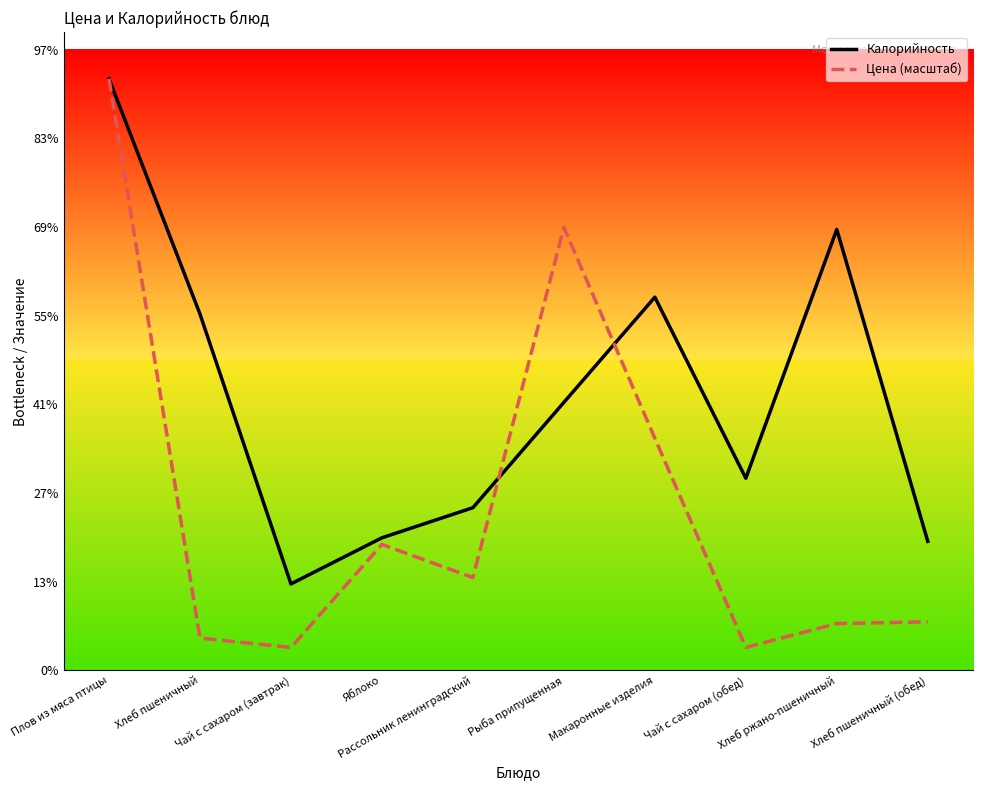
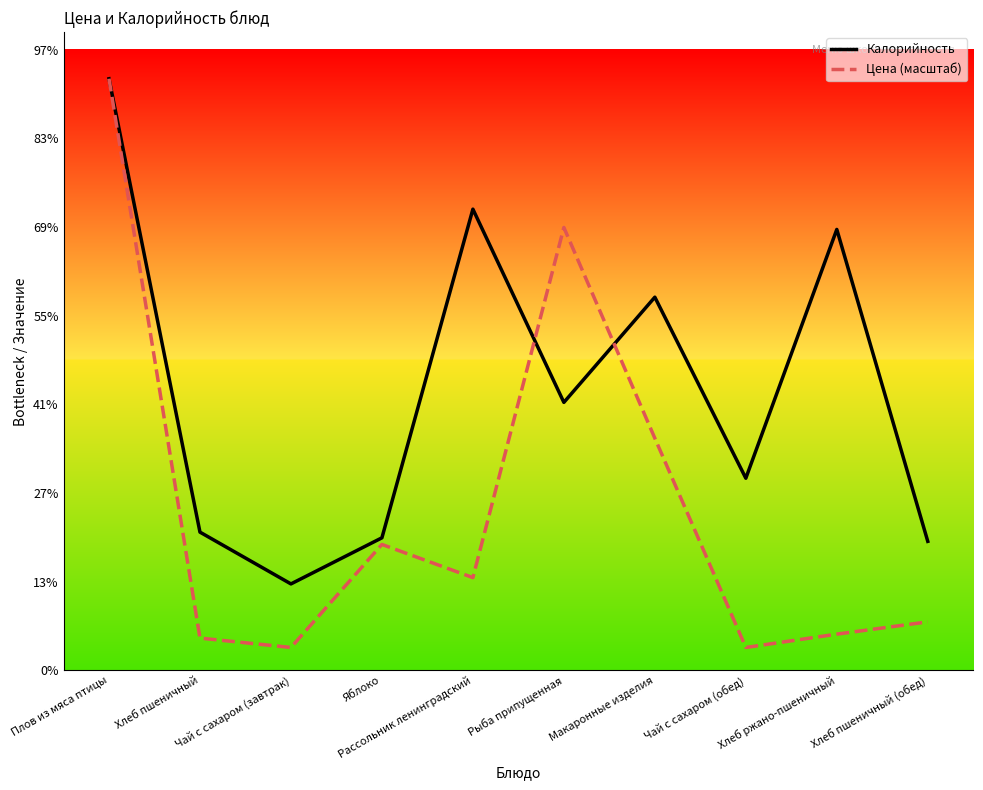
  {
    "Калорийность": {
-     "Хлеб пшеничный": "56%",
+     "Хлеб пшеничный": "22%",
      "Чай с сахаром (завтрак)": "14%",
      "Яблоко": "21%",
-     "Рассольник ленинградский": "25%",
+     "Рассольник ленинградский": "72%",
      "Рыба припущенная": "42%",
      "Макаронные изделия": "58%",
      "Чай с сахаром (обед)": "30%",
      "Хлеб ржано-пшеничный": "69%",
      "Хлеб пшеничный (обед)": "20%"
    },
    "Цена (масштаб)": {
      "Хлеб пшеничный": "5%",
      "Чай с сахаром (завтрак)": "4%",
      "Яблоко": "20%",
      "Рассольник ленинградский": "15%",
      "Рыба припущенная": "69%",
      "Макаронные изделия": "36%",
      "Чай с сахаром (обед)": "4%",
-     "Хлеб ржано-пшеничный": "7%",
+     "Хлеб ржано-пшеничный": "6%",
      "Хлеб пшеничный (обед)": "8%"
    }
  }
